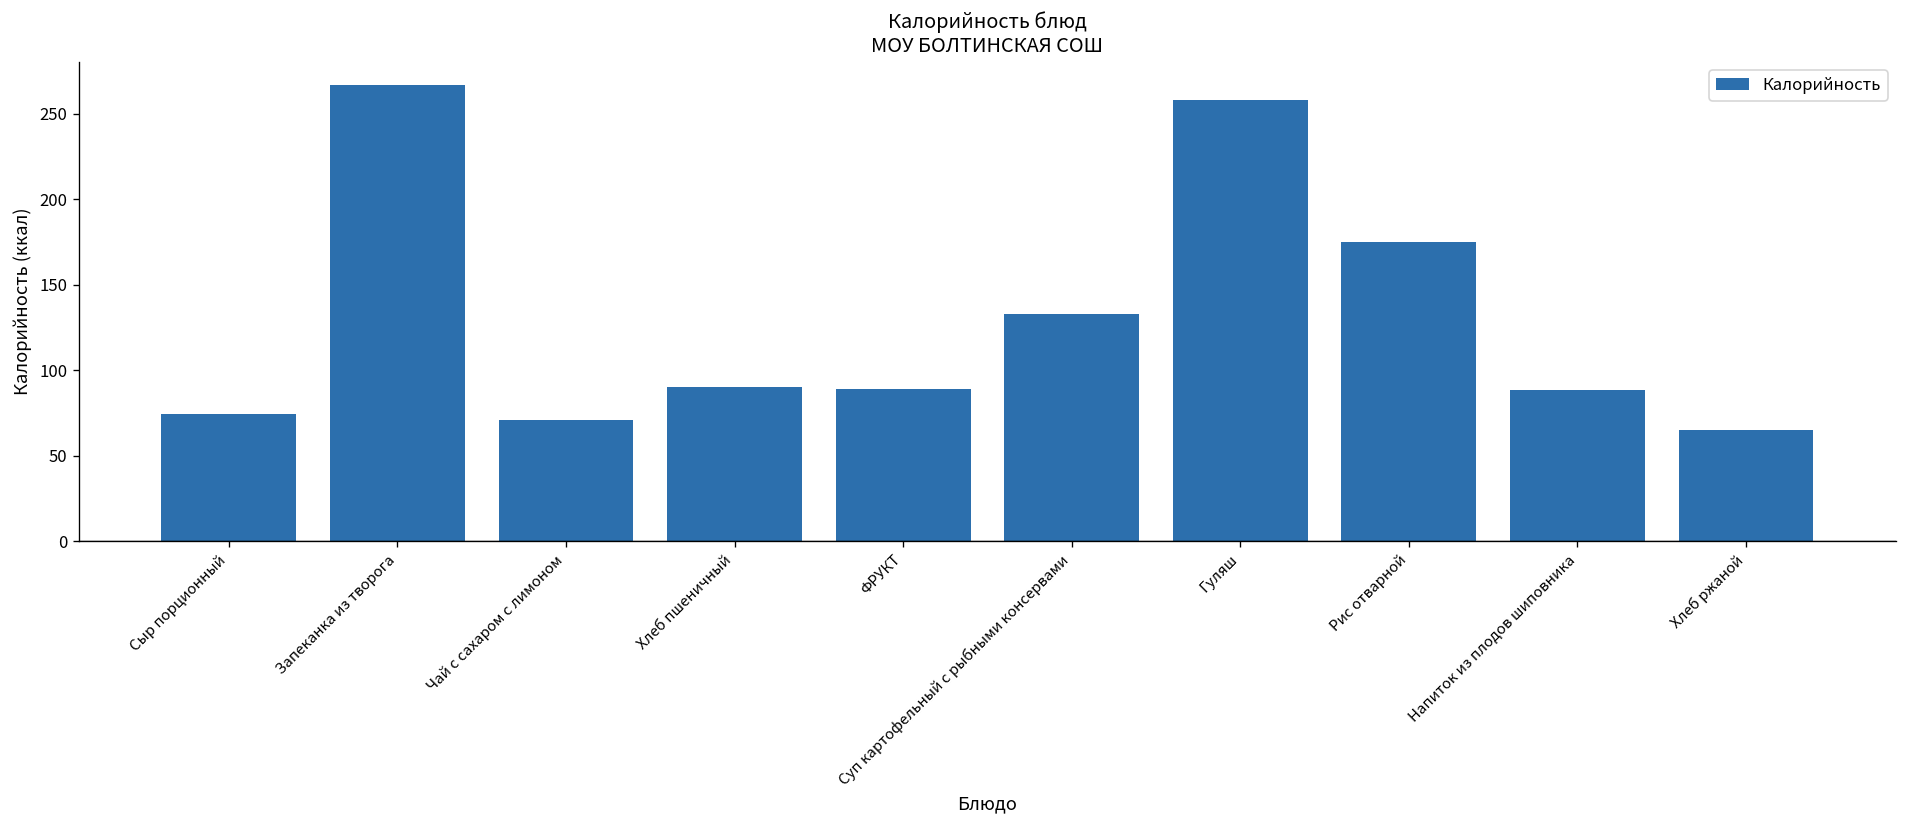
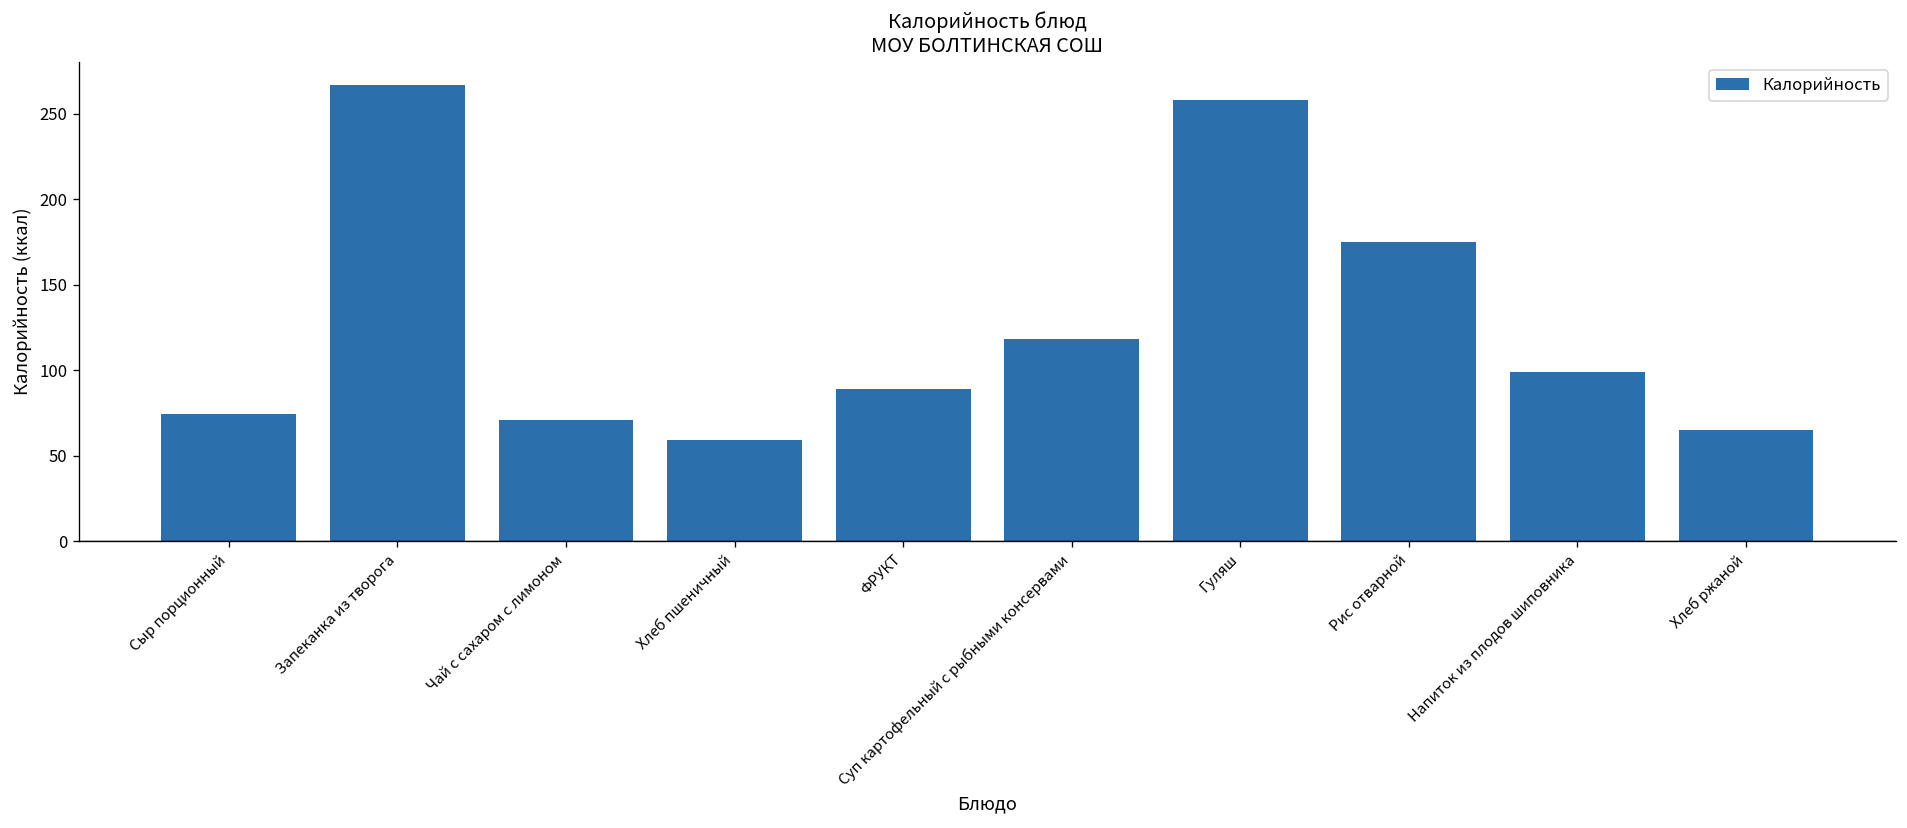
  {
    "Сыр порционный": 74,
    "Запеканка из творога": 267,
    "Чай с сахаром с лимоном": 71,
-   "Хлеб пшеничный": 91,
+   "Хлеб пшеничный": 59,
    "ФРУКТ": 89,
-   "Суп картофельный с рыбными консервами": 133,
+   "Суп картофельный с рыбными консервами": 118,
    "Гуляш": 258,
    "Рис отварной": 175,
-   "Напиток из плодов шиповника": 89,
+   "Напиток из плодов шиповника": 99,
    "Хлеб ржаной": 65
  }
